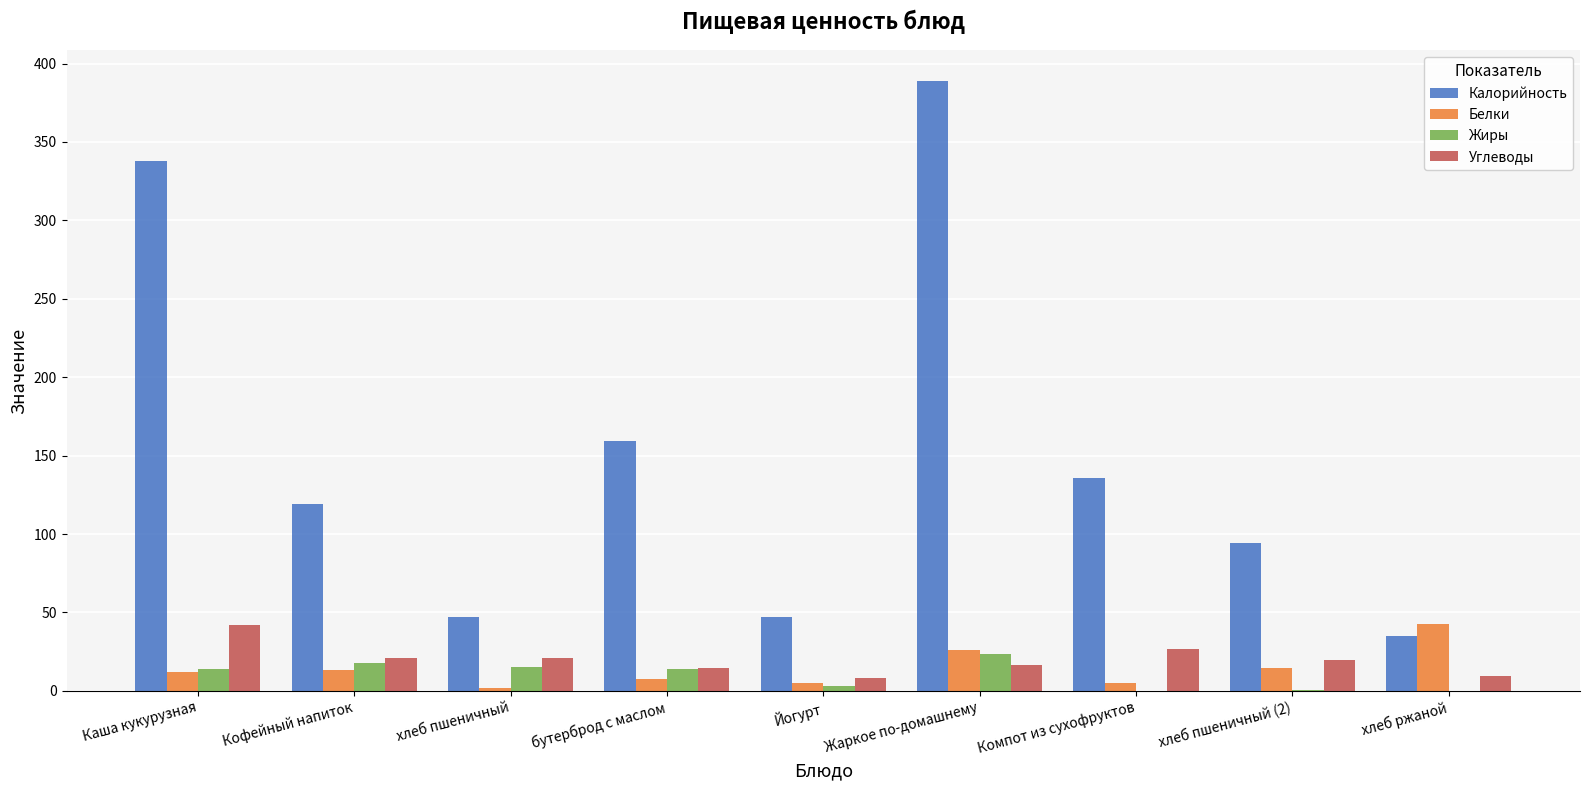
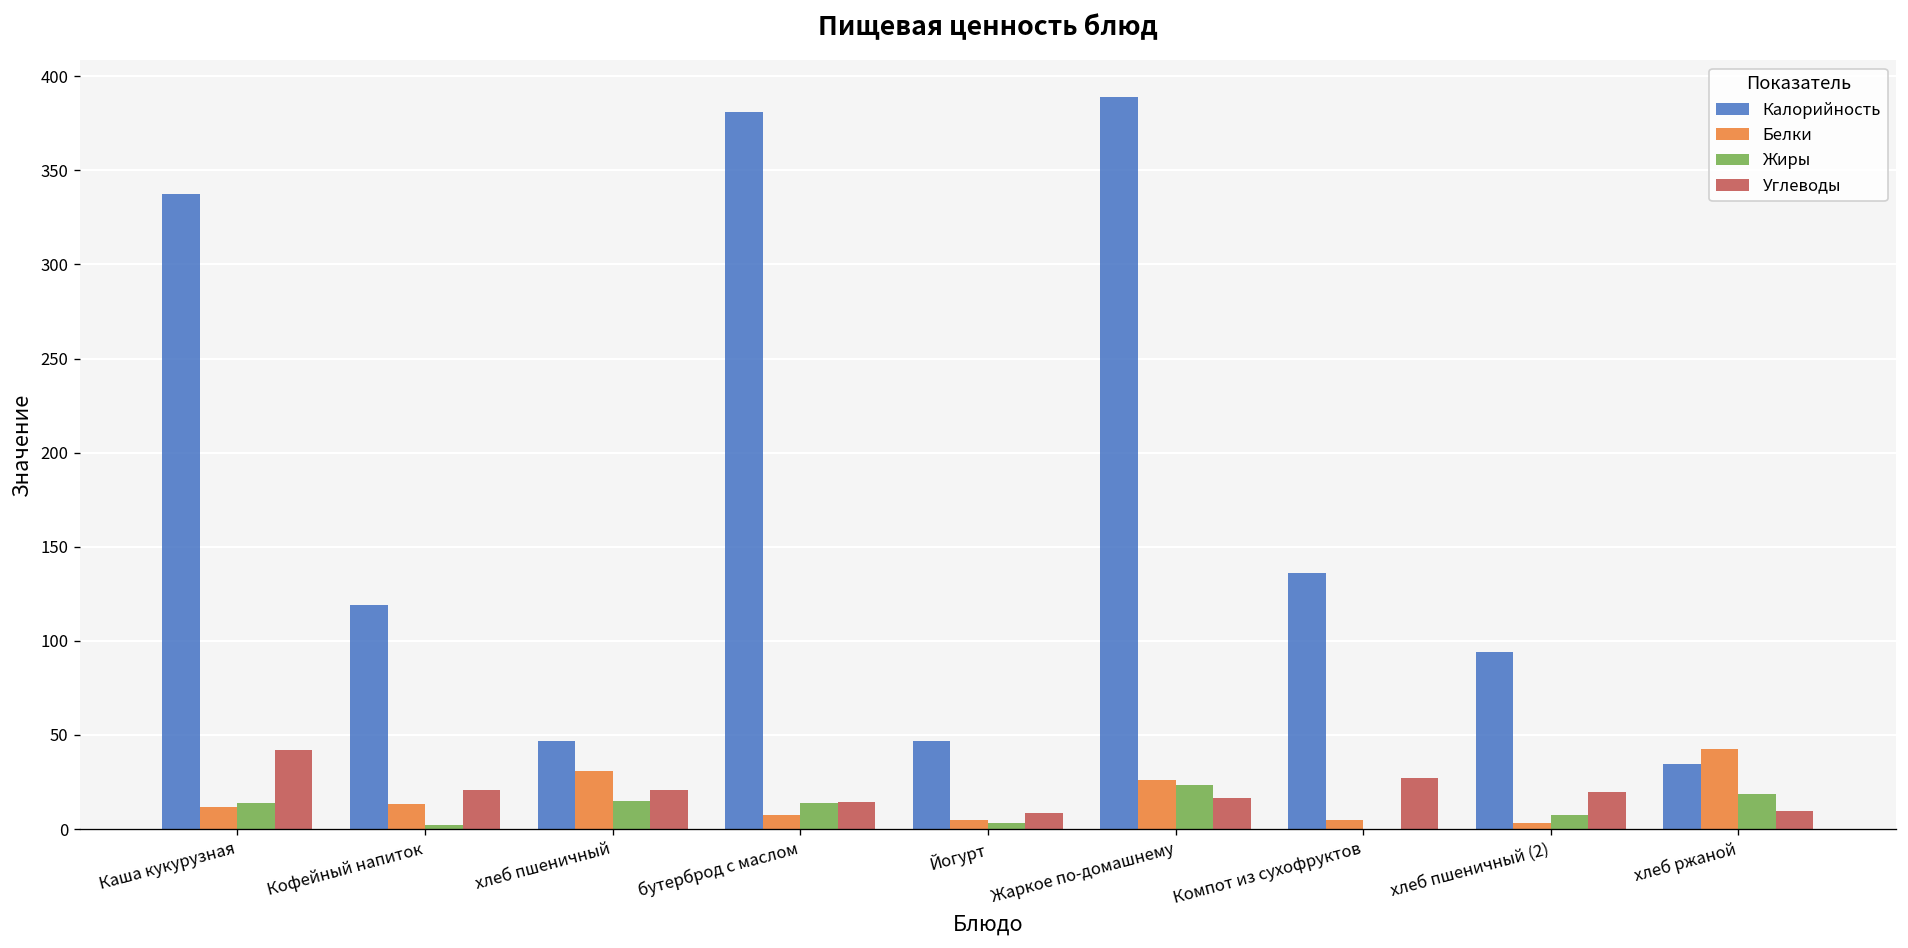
  {
    "Калорийность": {
      "Каша кукурузная": 338,
      "Кофейный напиток": 119,
      "хлеб пшеничный": 47,
-     "бутерброд с маслом": 159,
+     "бутерброд с маслом": 381,
      "Йогурт": 47,
      "Жаркое по-домашнему": 389,
      "Компот из сухофруктов": 136,
      "хлеб пшеничный (2)": 94,
      "хлеб ржаной": 35
    },
    "Белки": {
      "Каша кукурузная": 12,
      "Кофейный напиток": 14,
-     "хлеб пшеничный": 2,
+     "хлеб пшеничный": 31,
      "бутерброд с маслом": 7,
      "Йогурт": 5,
      "Жаркое по-домашнему": 26,
      "Компот из сухофруктов": 5,
-     "хлеб пшеничный (2)": 15,
+     "хлеб пшеничный (2)": 3,
      "хлеб ржаной": 43
    },
    "Жиры": {
      "Каша кукурузная": 14,
-     "Кофейный напиток": 18,
+     "Кофейный напиток": 2,
      "хлеб пшеничный": 15,
      "бутерброд с маслом": 14,
      "Йогурт": 3,
      "Жаркое по-домашнему": 23,
      "Компот из сухофруктов": 0,
-     "хлеб пшеничный (2)": 0,
-     "хлеб ржаной": 0
+     "хлеб пшеничный (2)": 8,
+     "хлеб ржаной": 19
    },
    "Углеводы": {
      "Каша кукурузная": 42,
      "Кофейный напиток": 21,
      "хлеб пшеничный": 21,
      "бутерброд с маслом": 14,
      "Йогурт": 9,
      "Жаркое по-домашнему": 17,
      "Компот из сухофруктов": 27,
      "хлеб пшеничный (2)": 20,
      "хлеб ржаной": 9
    }
  }
